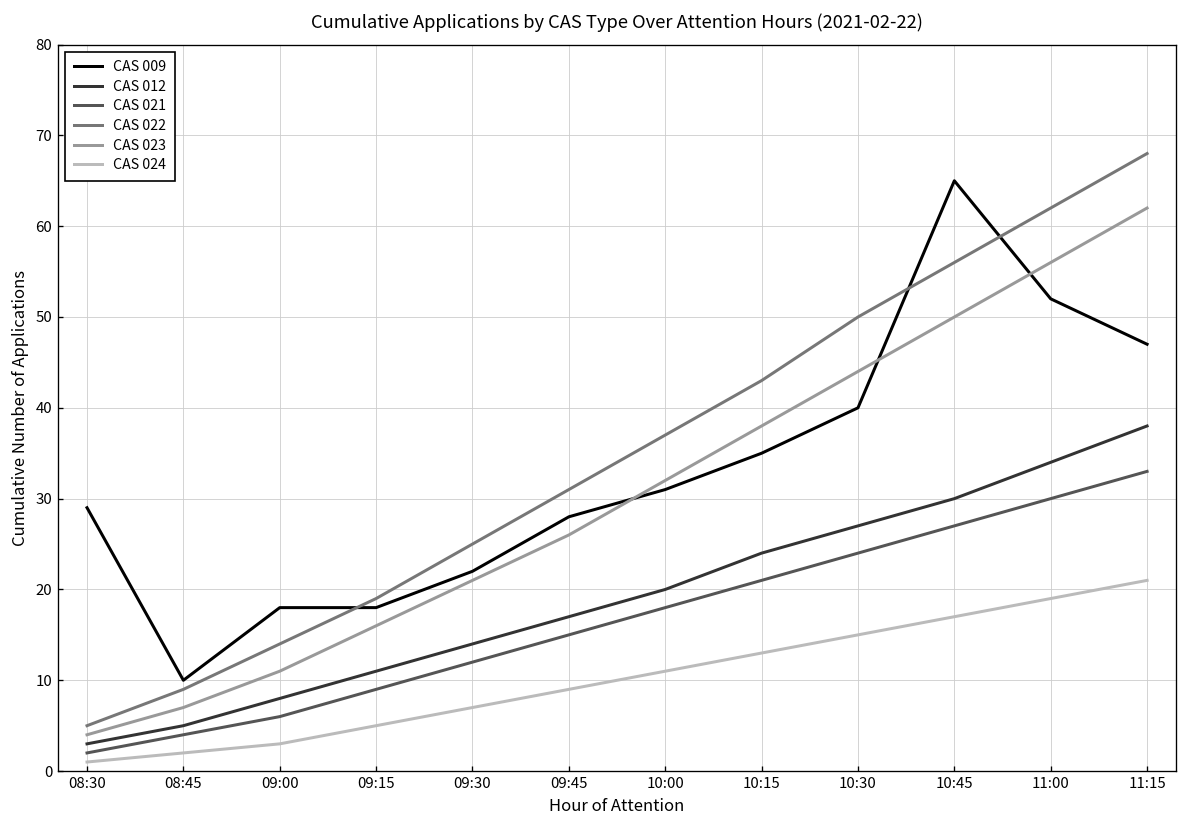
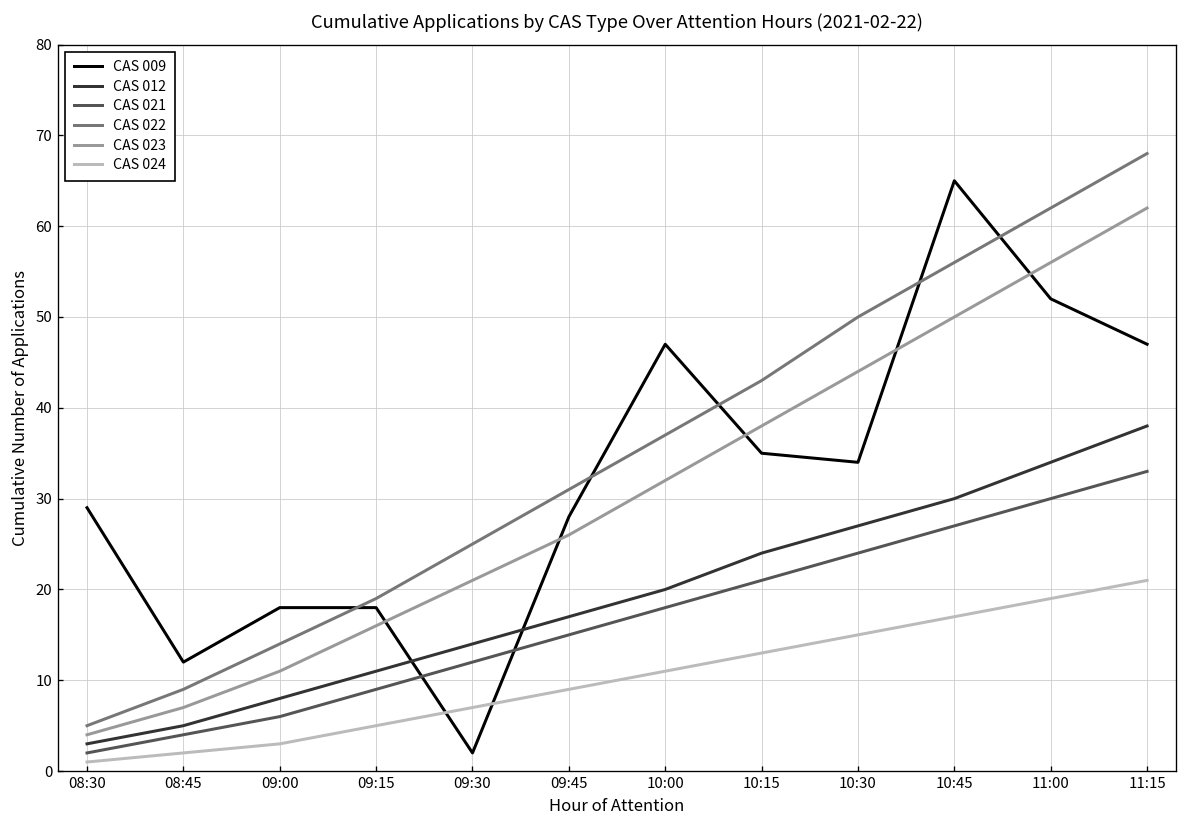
  {
    "CAS 009": {
      "08:30": 29,
-     "08:45": 10,
+     "08:45": 12,
      "09:00": 18,
      "09:15": 18,
-     "09:30": 22,
+     "09:30": 2,
      "09:45": 28,
-     "10:00": 31,
+     "10:00": 47,
      "10:15": 35,
-     "10:30": 40,
+     "10:30": 34,
      "10:45": 65,
      "11:00": 52,
      "11:15": 47
    }
  }
